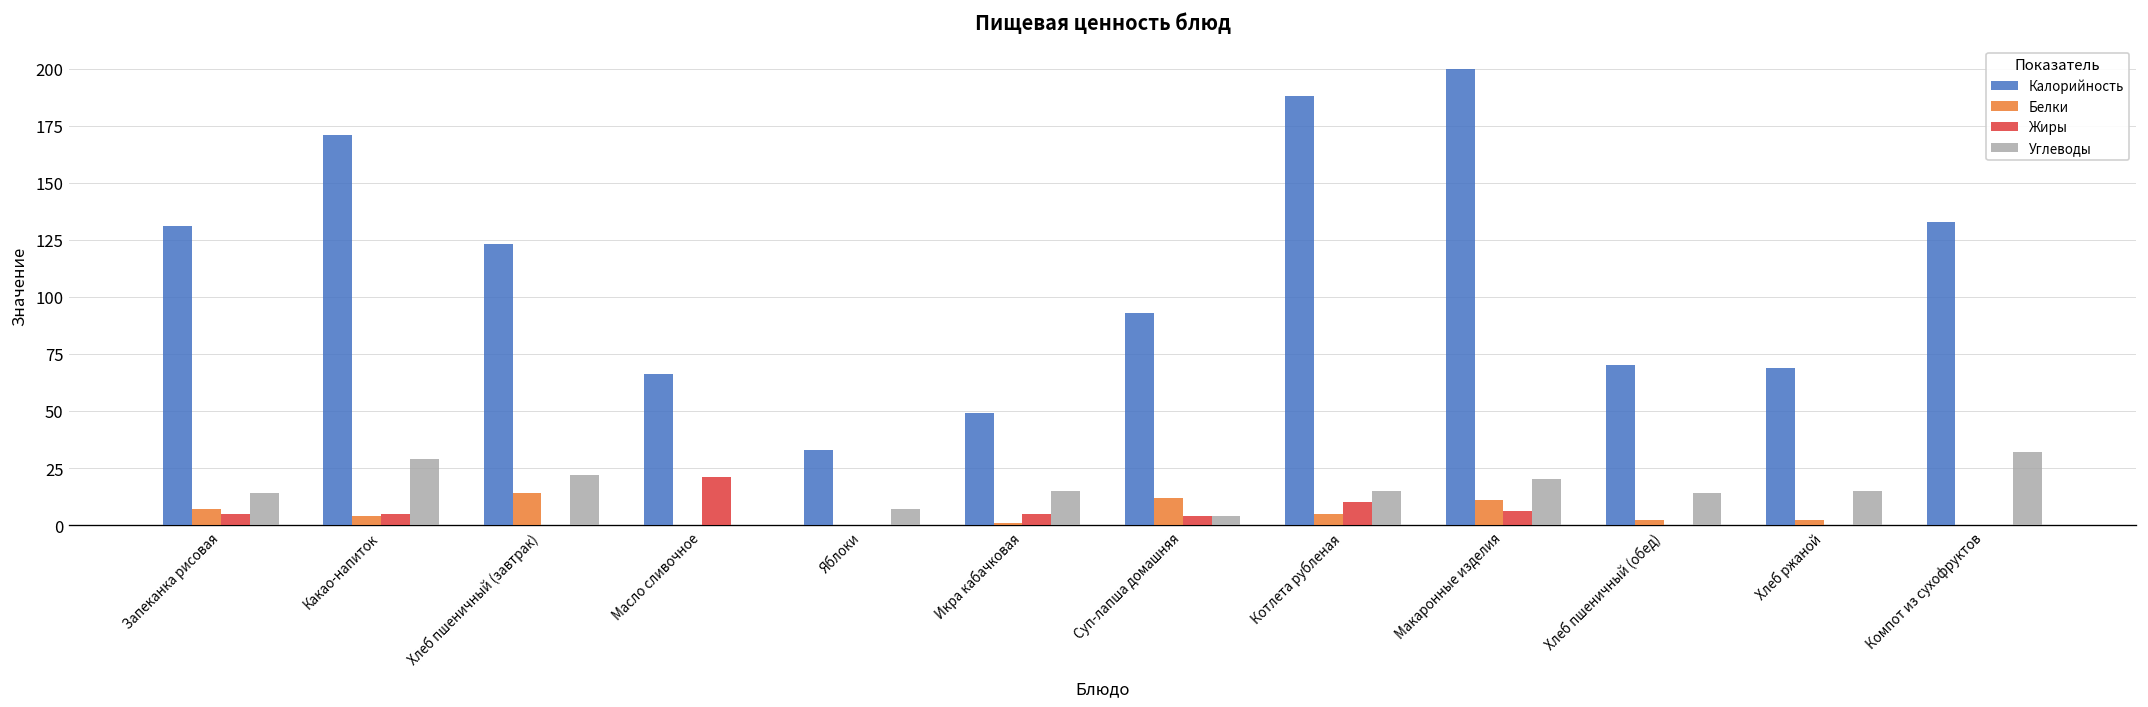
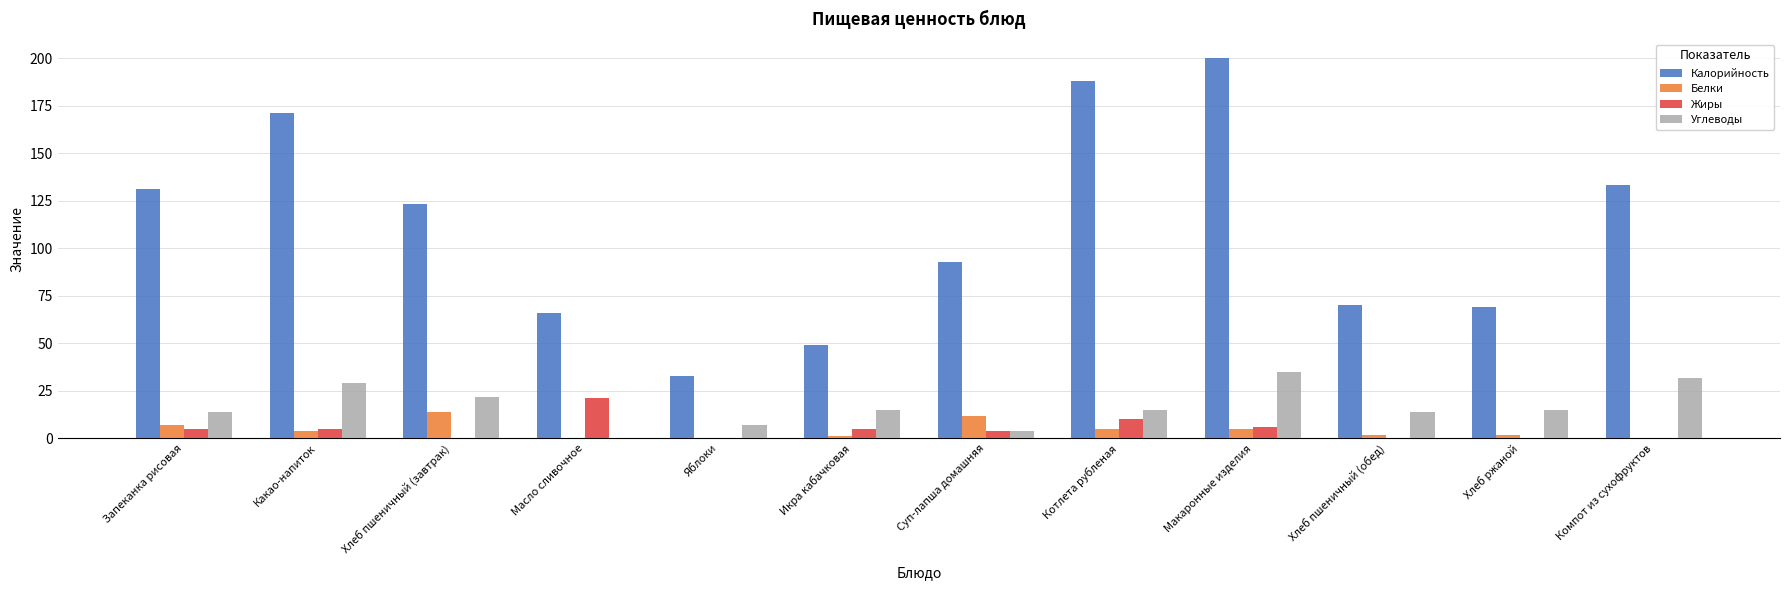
  {
    "Калорийность": {
      "Запеканка рисовая": 131,
      "Какао-напиток": 171,
      "Хлеб пшеничный (завтрак)": 123,
      "Масло сливочное": 66,
      "Яблоки": 33,
      "Икра кабачковая": 49,
      "Суп-лапша домашняя": 93,
      "Котлета рубленая": 188,
      "Макаронные изделия": 200,
      "Хлеб пшеничный (обед)": 70,
      "Хлеб ржаной": 69,
      "Компот из сухофруктов": 133
    },
    "Белки": {
      "Запеканка рисовая": 7,
      "Какао-напиток": 4,
      "Хлеб пшеничный (завтрак)": 14,
      "Масло сливочное": 0,
      "Яблоки": 0,
      "Суп-лапша домашняя": 12,
      "Котлета рубленая": 5,
-     "Макаронные изделия": 11,
+     "Макаронные изделия": 5,
      "Хлеб пшеничный (обед)": 2,
      "Хлеб ржаной": 2,
      "Компот из сухофруктов": 0
    },
    "Жиры": {
      "Запеканка рисовая": 5,
      "Какао-напиток": 5,
      "Хлеб пшеничный (завтрак)": 0,
      "Масло сливочное": 21,
      "Яблоки": 0,
      "Икра кабачковая": 5,
      "Суп-лапша домашняя": 4,
      "Котлета рубленая": 10,
      "Макаронные изделия": 6,
      "Хлеб пшеничный (обед)": 0,
      "Хлеб ржаной": 0,
      "Компот из сухофруктов": 0
    },
    "Углеводы": {
      "Запеканка рисовая": 14,
      "Какао-напиток": 29,
      "Хлеб пшеничный (завтрак)": 22,
      "Масло сливочное": 0,
      "Яблоки": 7,
      "Икра кабачковая": 15,
      "Суп-лапша домашняя": 4,
      "Котлета рубленая": 15,
-     "Макаронные изделия": 20,
+     "Макаронные изделия": 35,
      "Хлеб пшеничный (обед)": 14,
      "Хлеб ржаной": 15,
      "Компот из сухофруктов": 32
    }
  }
